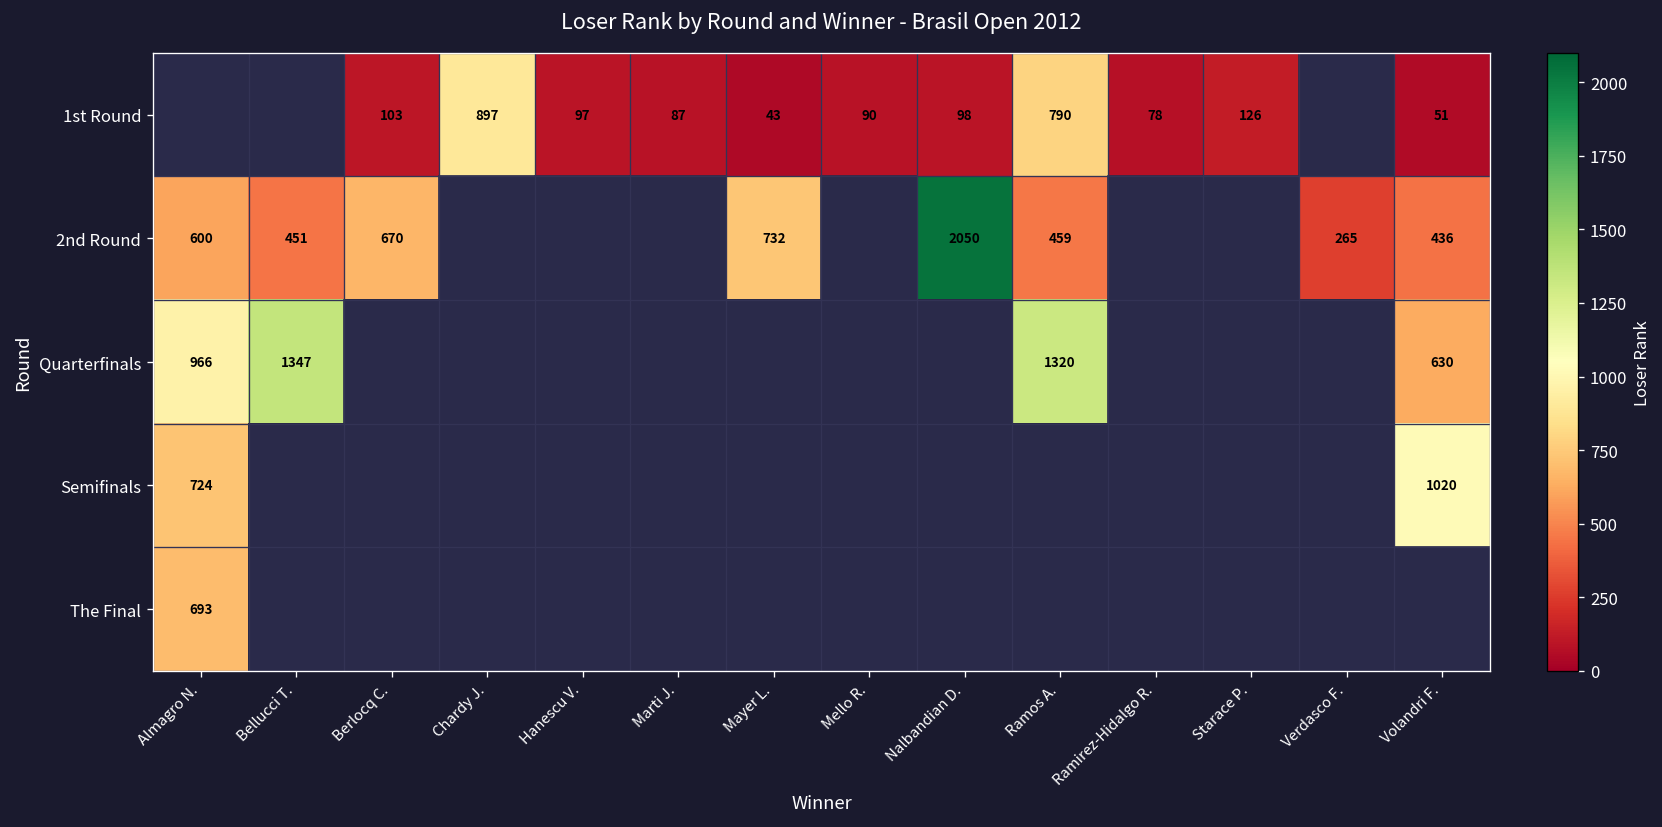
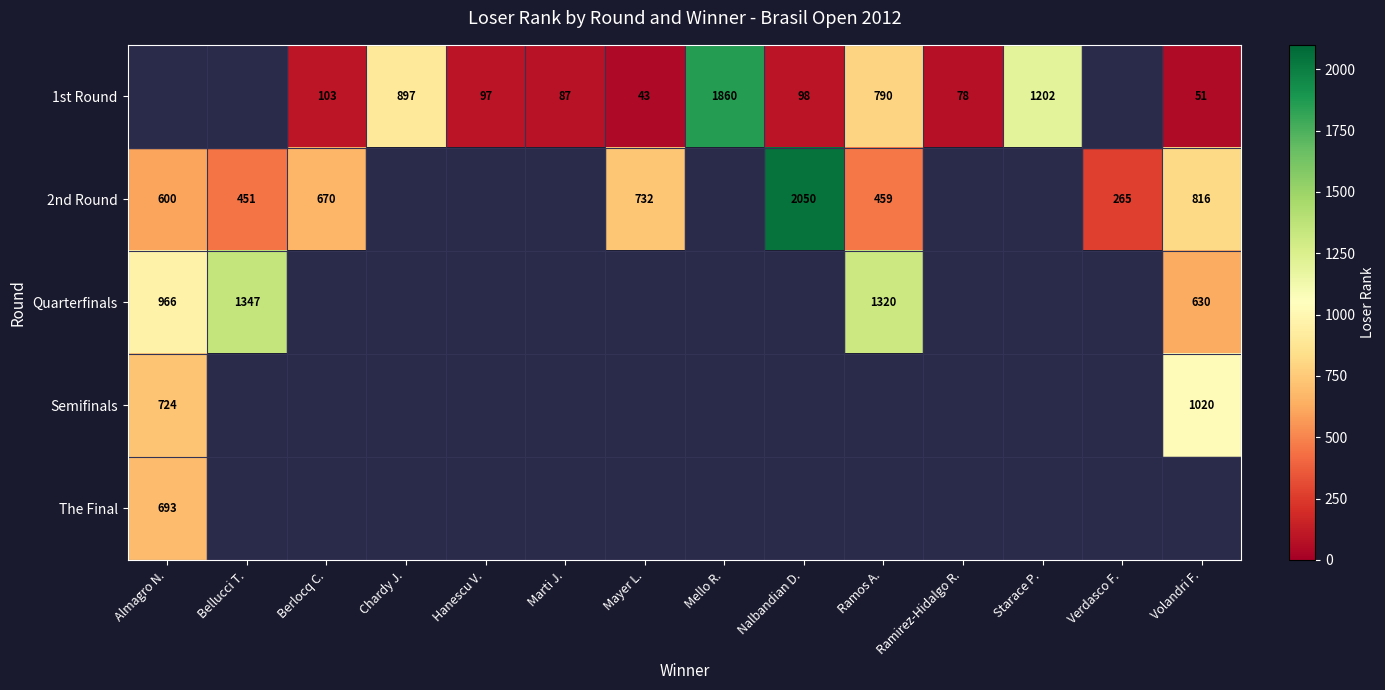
  {
    "1st Round": {
      "Berlocq C.": 103,
      "Chardy J.": 897,
      "Hanescu V.": 97,
      "Marti J.": 87,
      "Mayer L.": 43,
-     "Mello R.": 90,
+     "Mello R.": 1860,
      "Nalbandian D.": 98,
      "Ramos A.": 790,
      "Ramirez-Hidalgo R.": 78,
-     "Starace P.": 126,
+     "Starace P.": 1202,
      "Volandri F.": 51
    },
    "2nd Round": {
      "Almagro N.": 600,
      "Bellucci T.": 451,
      "Berlocq C.": 670,
      "Mayer L.": 732,
      "Nalbandian D.": 2050,
      "Ramos A.": 459,
      "Verdasco F.": 265,
-     "Volandri F.": 436
+     "Volandri F.": 816
    },
    "Quarterfinals": {
      "Almagro N.": 966,
      "Bellucci T.": 1347,
      "Ramos A.": 1320,
      "Volandri F.": 630
    },
    "Semifinals": {
      "Almagro N.": 724,
      "Volandri F.": 1020
    },
    "The Final": {
      "Almagro N.": 693
    }
  }
